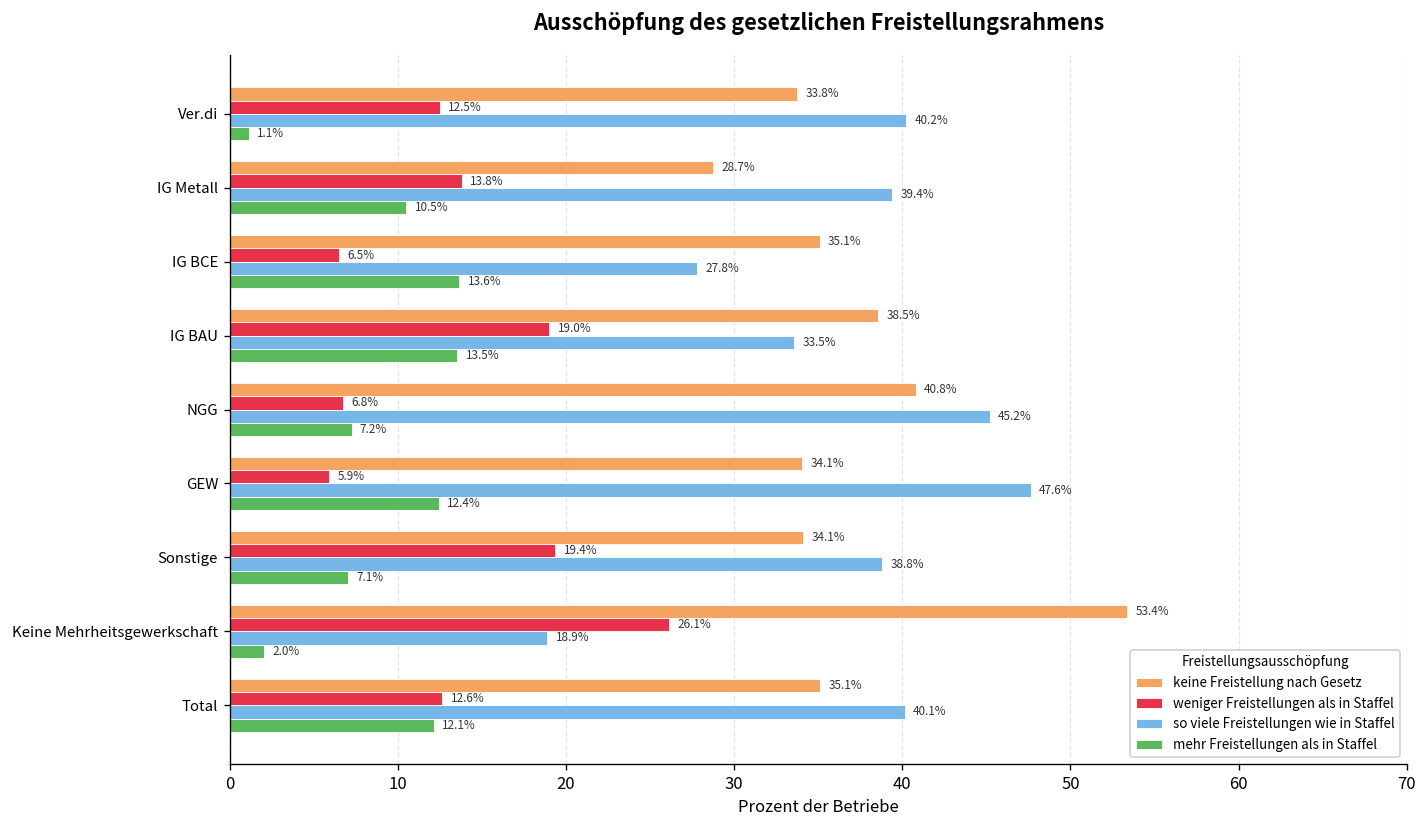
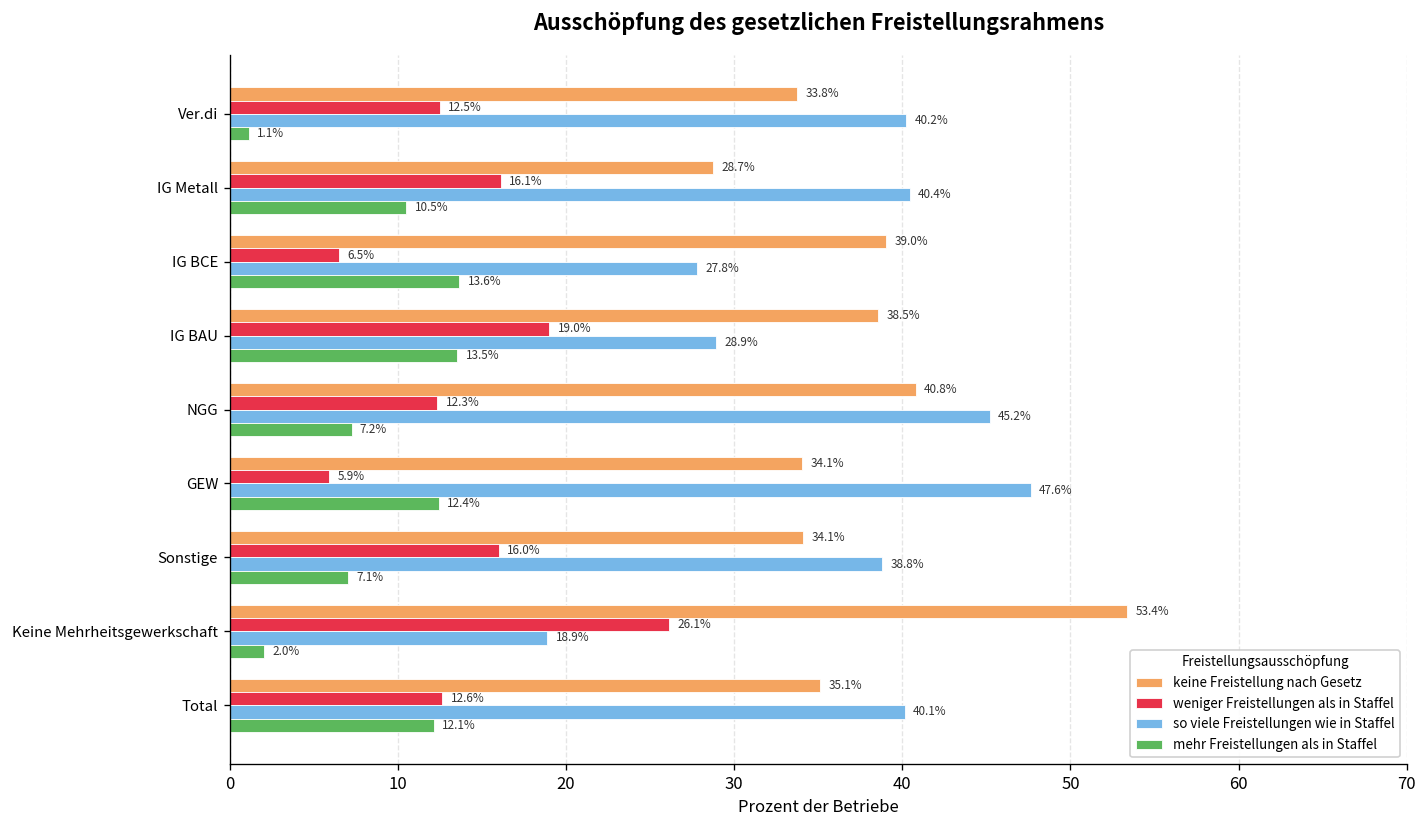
  {
    "keine Freistellung nach Gesetz": {
      "Ver.di": "33.8%",
      "IG Metall": "28.7%",
-     "IG BCE": "35.1%",
+     "IG BCE": "39.0%",
      "IG BAU": "38.5%",
      "NGG": "40.8%",
      "GEW": "34.1%",
      "Sonstige": "34.1%",
      "Keine Mehrheitsgewerkschaft": "53.4%",
      "Total": "35.1%"
    },
    "weniger Freistellungen als in Staffel": {
      "Ver.di": "12.5%",
-     "IG Metall": "13.8%",
+     "IG Metall": "16.1%",
      "IG BCE": "6.5%",
      "IG BAU": "19.0%",
-     "NGG": "6.8%",
+     "NGG": "12.3%",
      "GEW": "5.9%",
-     "Sonstige": "19.4%",
+     "Sonstige": "16.0%",
      "Keine Mehrheitsgewerkschaft": "26.1%",
      "Total": "12.6%"
    },
    "so viele Freistellungen wie in Staffel": {
      "Ver.di": "40.2%",
-     "IG Metall": "39.4%",
+     "IG Metall": "40.4%",
      "IG BCE": "27.8%",
-     "IG BAU": "33.5%",
+     "IG BAU": "28.9%",
      "NGG": "45.2%",
      "GEW": "47.6%",
      "Sonstige": "38.8%",
      "Keine Mehrheitsgewerkschaft": "18.9%",
      "Total": "40.1%"
    },
    "mehr Freistellungen als in Staffel": {
      "Ver.di": "1.1%",
      "IG Metall": "10.5%",
      "IG BCE": "13.6%",
      "IG BAU": "13.5%",
      "NGG": "7.2%",
      "GEW": "12.4%",
      "Sonstige": "7.1%",
      "Keine Mehrheitsgewerkschaft": "2.0%",
      "Total": "12.1%"
    }
  }
